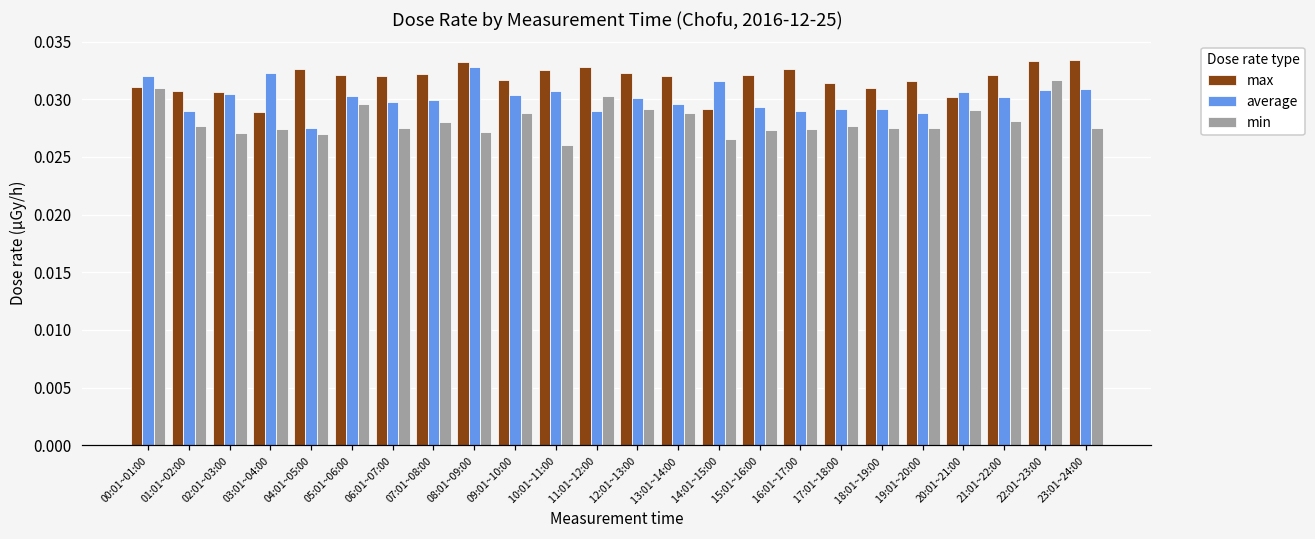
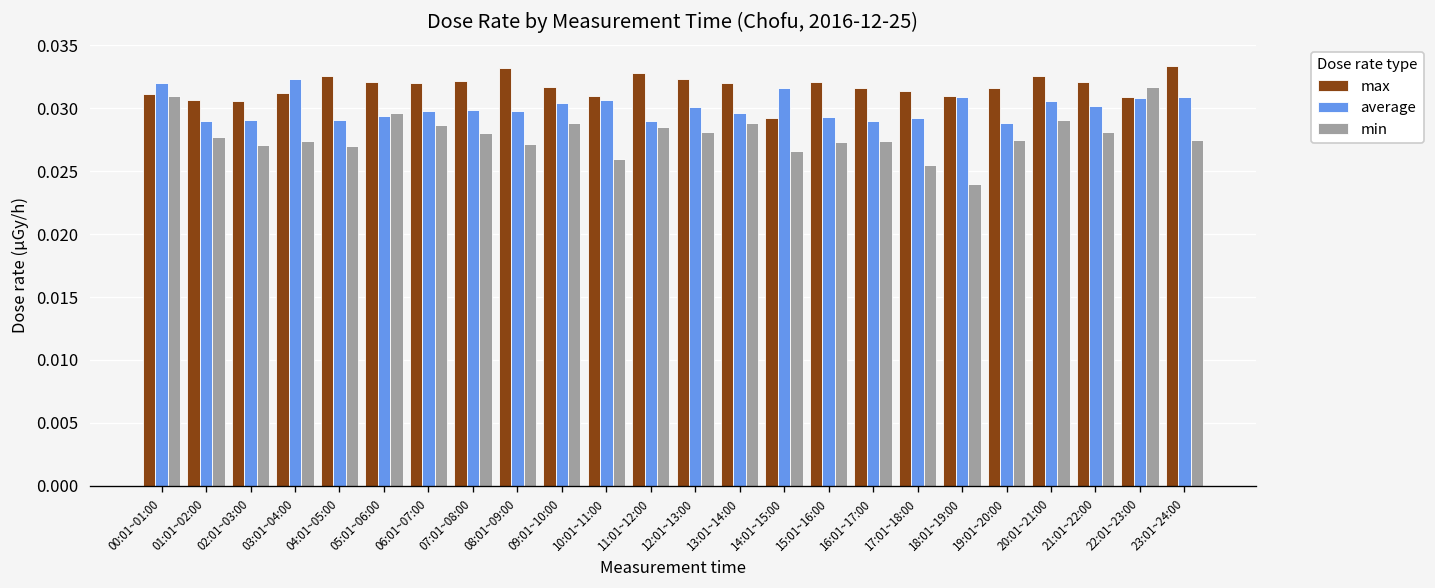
  {
    "max": {
      "00:01~01:00": 0.0311,
      "01:01~02:00": 0.0307,
      "02:01~03:00": 0.0306,
-     "03:01~04:00": 0.0289,
+     "03:01~04:00": 0.0312,
      "04:01~05:00": 0.0326,
      "05:01~06:00": 0.0321,
      "06:01~07:00": 0.0320,
      "07:01~08:00": 0.0322,
      "08:01~09:00": 0.0332,
      "09:01~10:00": 0.0317,
-     "10:01~11:00": 0.0325,
+     "10:01~11:00": 0.0310,
      "11:01~12:00": 0.0328,
      "12:01~13:00": 0.0323,
      "13:01~14:00": 0.0320,
      "14:01~15:00": 0.0292,
      "15:01~16:00": 0.0321,
-     "16:01~17:00": 0.0326,
+     "16:01~17:00": 0.0316,
      "17:01~18:00": 0.0314,
      "18:01~19:00": 0.0310,
      "19:01~20:00": 0.0316,
-     "20:01~21:00": 0.0302,
+     "20:01~21:00": 0.0326,
      "21:01~22:00": 0.0321,
-     "22:01~23:00": 0.0333,
+     "22:01~23:00": 0.0309,
      "23:01~24:00": 0.0334
    },
    "average": {
      "00:01~01:00": 0.0320,
      "01:01~02:00": 0.0290,
-     "02:01~03:00": 0.0305,
+     "02:01~03:00": 0.0291,
      "03:01~04:00": 0.0323,
-     "04:01~05:00": 0.0275,
-     "05:01~06:00": 0.0303,
+     "04:01~05:00": 0.0291,
+     "05:01~06:00": 0.0294,
      "06:01~07:00": 0.0298,
      "07:01~08:00": 0.0299,
-     "08:01~09:00": 0.0328,
+     "08:01~09:00": 0.0298,
      "09:01~10:00": 0.0304,
      "10:01~11:00": 0.0307,
      "11:01~12:00": 0.0290,
      "12:01~13:00": 0.0301,
      "13:01~14:00": 0.0296,
      "14:01~15:00": 0.0316,
      "15:01~16:00": 0.0293,
      "16:01~17:00": 0.0290,
      "17:01~18:00": 0.0292,
-     "18:01~19:00": 0.0292,
+     "18:01~19:00": 0.0309,
      "19:01~20:00": 0.0288,
      "20:01~21:00": 0.0306,
      "21:01~22:00": 0.0302,
      "22:01~23:00": 0.0308,
      "23:01~24:00": 0.0309
    },
    "min": {
      "00:01~01:00": 0.0310,
      "01:01~02:00": 0.0277,
      "02:01~03:00": 0.0271,
      "03:01~04:00": 0.0274,
      "04:01~05:00": 0.0270,
      "05:01~06:00": 0.0296,
-     "06:01~07:00": 0.0275,
+     "06:01~07:00": 0.0287,
      "07:01~08:00": 0.0280,
      "08:01~09:00": 0.0272,
      "09:01~10:00": 0.0288,
      "10:01~11:00": 0.0260,
-     "11:01~12:00": 0.0303,
-     "12:01~13:00": 0.0292,
+     "11:01~12:00": 0.0285,
+     "12:01~13:00": 0.0281,
      "13:01~14:00": 0.0288,
      "14:01~15:00": 0.0266,
      "15:01~16:00": 0.0273,
      "16:01~17:00": 0.0274,
-     "17:01~18:00": 0.0277,
-     "18:01~19:00": 0.0275,
+     "17:01~18:00": 0.0255,
+     "18:01~19:00": 0.0240,
      "19:01~20:00": 0.0275,
      "20:01~21:00": 0.0291,
      "21:01~22:00": 0.0281,
      "22:01~23:00": 0.0317,
      "23:01~24:00": 0.0275
    }
  }
